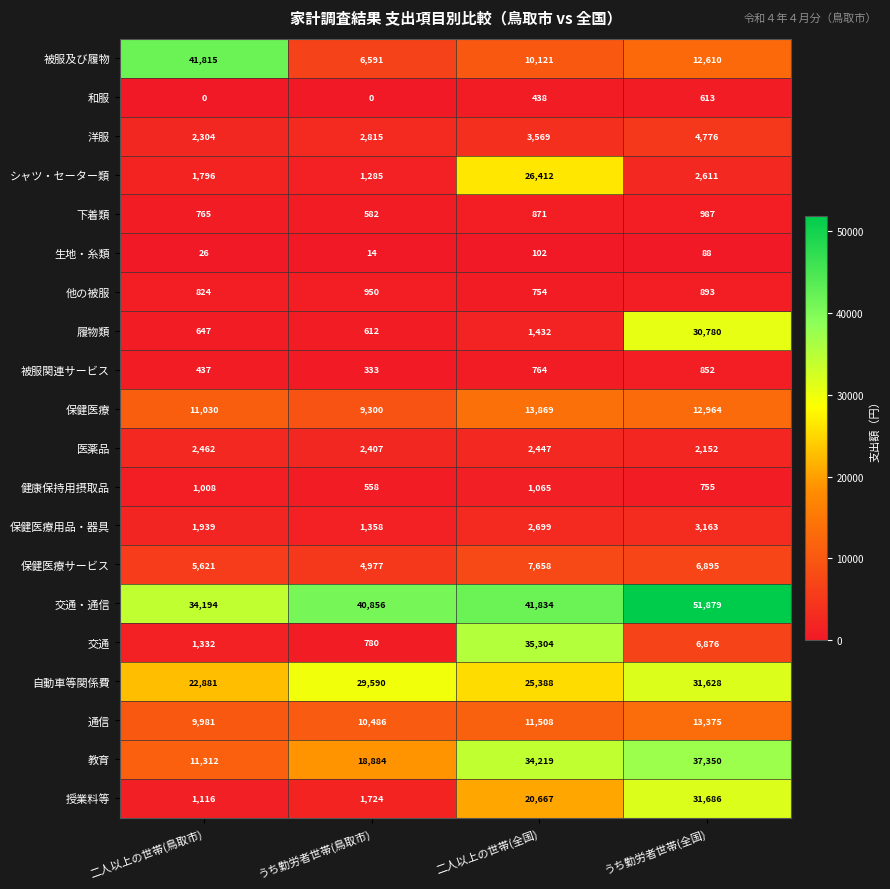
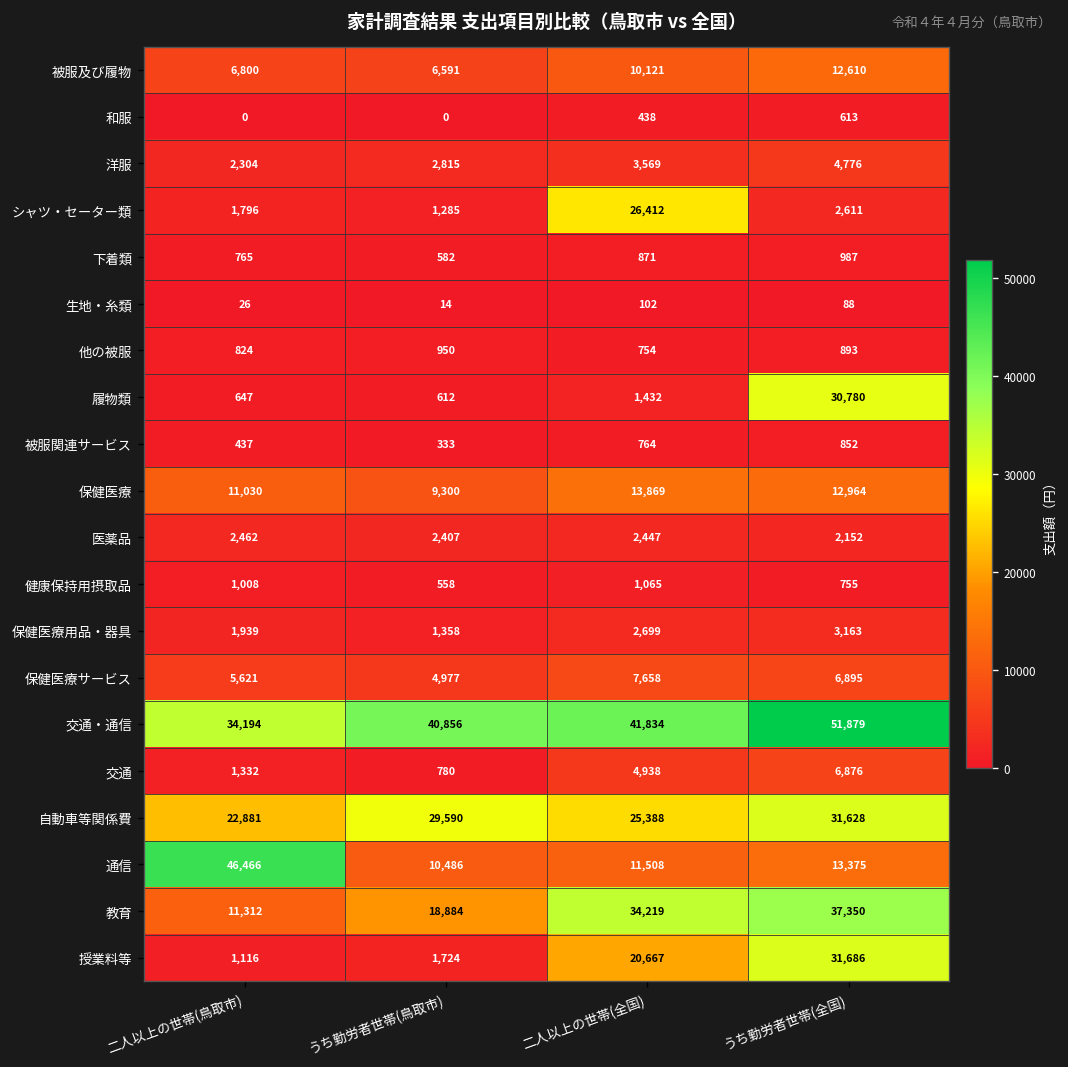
  {
    "被服及び履物": {
-     "二人以上の世帯(鳥取市)": "41,815",
+     "二人以上の世帯(鳥取市)": "6,800",
      "うち勤労者世帯(鳥取市)": "6,591",
      "二人以上の世帯(全国)": "10,121",
      "うち勤労者世帯(全国)": "12,610"
    },
    "和服": {
      "二人以上の世帯(鳥取市)": "0",
      "うち勤労者世帯(鳥取市)": "0",
      "二人以上の世帯(全国)": "438",
      "うち勤労者世帯(全国)": "613"
    },
    "洋服": {
      "二人以上の世帯(鳥取市)": "2,304",
      "うち勤労者世帯(鳥取市)": "2,815",
      "二人以上の世帯(全国)": "3,569",
      "うち勤労者世帯(全国)": "4,776"
    },
    "シャツ・セーター類": {
      "二人以上の世帯(鳥取市)": "1,796",
      "うち勤労者世帯(鳥取市)": "1,285",
      "二人以上の世帯(全国)": "26,412",
      "うち勤労者世帯(全国)": "2,611"
    },
    "下着類": {
      "二人以上の世帯(鳥取市)": "765",
      "うち勤労者世帯(鳥取市)": "582",
      "二人以上の世帯(全国)": "871",
      "うち勤労者世帯(全国)": "987"
    },
    "生地・糸類": {
      "二人以上の世帯(鳥取市)": "26",
      "うち勤労者世帯(鳥取市)": "14",
      "二人以上の世帯(全国)": "102",
      "うち勤労者世帯(全国)": "88"
    },
    "他の被服": {
      "二人以上の世帯(鳥取市)": "824",
      "うち勤労者世帯(鳥取市)": "950",
      "二人以上の世帯(全国)": "754",
      "うち勤労者世帯(全国)": "893"
    },
    "履物類": {
      "二人以上の世帯(鳥取市)": "647",
      "うち勤労者世帯(鳥取市)": "612",
      "二人以上の世帯(全国)": "1,432",
      "うち勤労者世帯(全国)": "30,780"
    },
    "被服関連サービス": {
      "二人以上の世帯(鳥取市)": "437",
      "うち勤労者世帯(鳥取市)": "333",
      "二人以上の世帯(全国)": "764",
      "うち勤労者世帯(全国)": "852"
    },
    "保健医療": {
      "二人以上の世帯(鳥取市)": "11,030",
      "うち勤労者世帯(鳥取市)": "9,300",
      "二人以上の世帯(全国)": "13,869",
      "うち勤労者世帯(全国)": "12,964"
    },
    "医薬品": {
      "二人以上の世帯(鳥取市)": "2,462",
      "うち勤労者世帯(鳥取市)": "2,407",
      "二人以上の世帯(全国)": "2,447",
      "うち勤労者世帯(全国)": "2,152"
    },
    "健康保持用摂取品": {
      "二人以上の世帯(鳥取市)": "1,008",
      "うち勤労者世帯(鳥取市)": "558",
      "二人以上の世帯(全国)": "1,065",
      "うち勤労者世帯(全国)": "755"
    },
    "保健医療用品・器具": {
      "二人以上の世帯(鳥取市)": "1,939",
      "うち勤労者世帯(鳥取市)": "1,358",
      "二人以上の世帯(全国)": "2,699",
      "うち勤労者世帯(全国)": "3,163"
    },
    "保健医療サービス": {
      "二人以上の世帯(鳥取市)": "5,621",
      "うち勤労者世帯(鳥取市)": "4,977",
      "二人以上の世帯(全国)": "7,658",
      "うち勤労者世帯(全国)": "6,895"
    },
    "交通・通信": {
      "二人以上の世帯(鳥取市)": "34,194",
      "うち勤労者世帯(鳥取市)": "40,856",
      "二人以上の世帯(全国)": "41,834",
      "うち勤労者世帯(全国)": "51,879"
    },
    "交通": {
      "二人以上の世帯(鳥取市)": "1,332",
      "うち勤労者世帯(鳥取市)": "780",
-     "二人以上の世帯(全国)": "35,304",
+     "二人以上の世帯(全国)": "4,938",
      "うち勤労者世帯(全国)": "6,876"
    },
    "自動車等関係費": {
      "二人以上の世帯(鳥取市)": "22,881",
      "うち勤労者世帯(鳥取市)": "29,590",
      "二人以上の世帯(全国)": "25,388",
      "うち勤労者世帯(全国)": "31,628"
    },
    "通信": {
-     "二人以上の世帯(鳥取市)": "9,981",
+     "二人以上の世帯(鳥取市)": "46,466",
      "うち勤労者世帯(鳥取市)": "10,486",
      "二人以上の世帯(全国)": "11,508",
      "うち勤労者世帯(全国)": "13,375"
    },
    "教育": {
      "二人以上の世帯(鳥取市)": "11,312",
      "うち勤労者世帯(鳥取市)": "18,884",
      "二人以上の世帯(全国)": "34,219",
      "うち勤労者世帯(全国)": "37,350"
    },
    "授業料等": {
      "二人以上の世帯(鳥取市)": "1,116",
      "うち勤労者世帯(鳥取市)": "1,724",
      "二人以上の世帯(全国)": "20,667",
      "うち勤労者世帯(全国)": "31,686"
    }
  }
